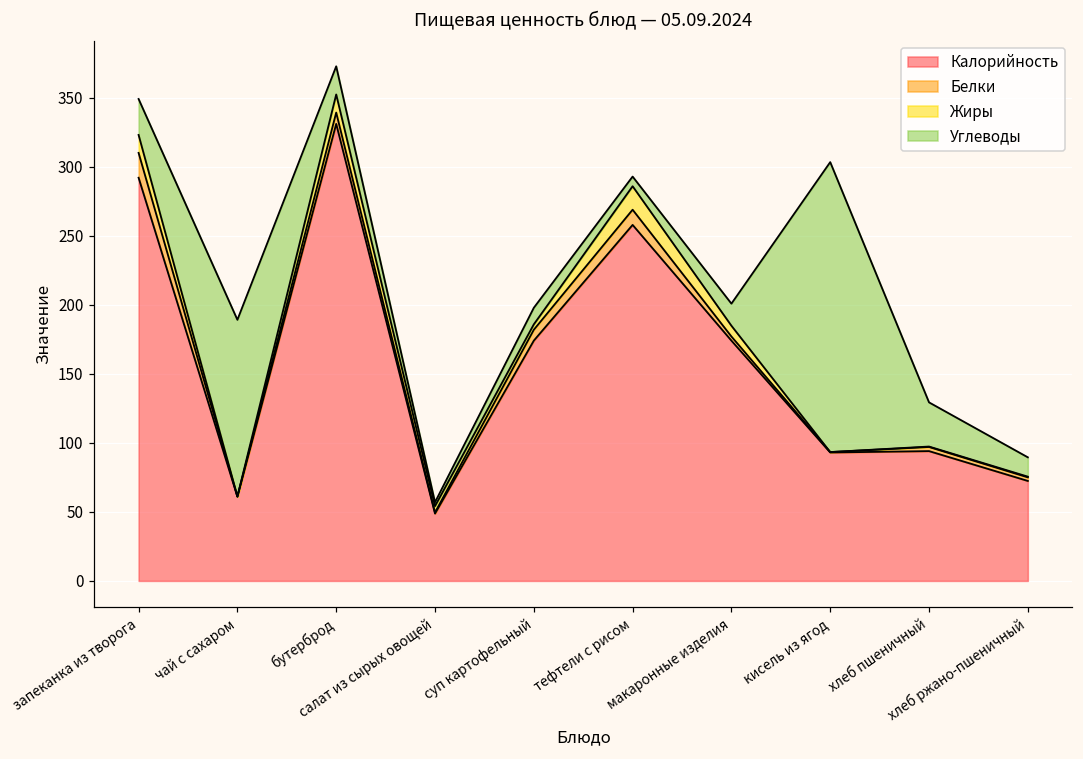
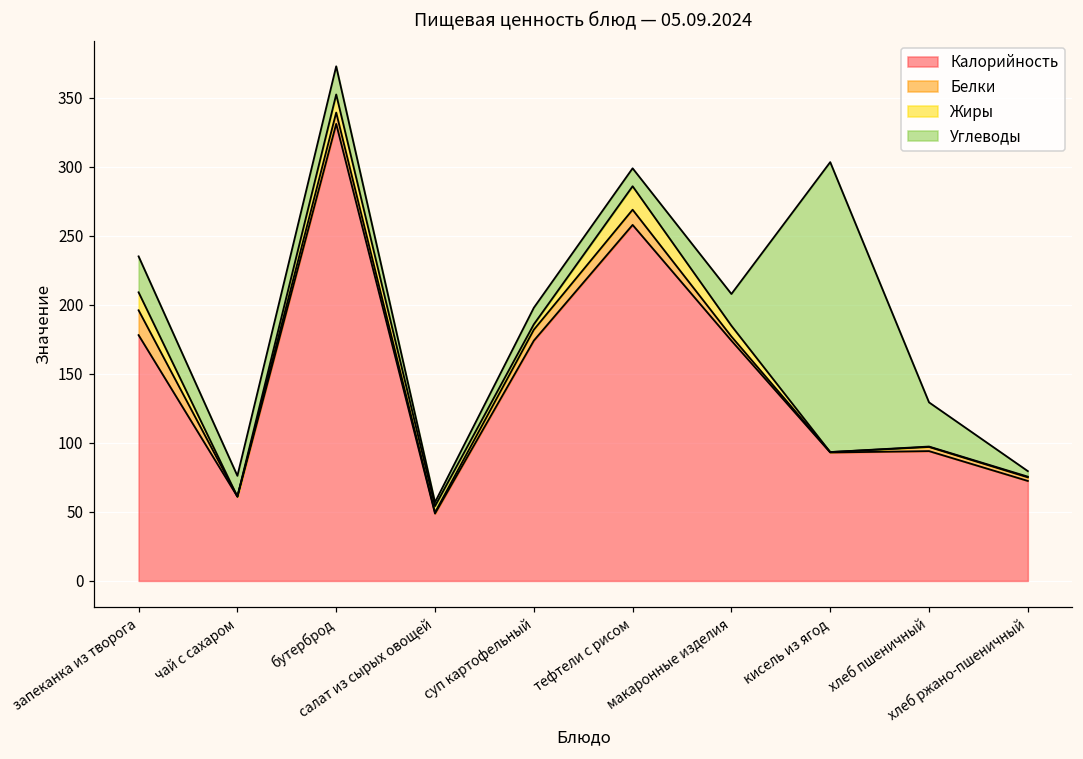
  {
    "Калорийность": {
-     "запеканка из творога": 292,
+     "запеканка из творога": 178,
      "бутерброд": 331,
      "суп картофельный": 174,
      "тефтели с рисом": 258,
      "макаронные изделия": 174,
      "хлеб пшеничный": 94,
      "хлеб ржано-пшеничный": 72
    },
    "Углеводы": {
      "запеканка из творога": 26,
-     "чай с сахаром": 128,
+     "чай с сахаром": 15,
      "бутерброд": 20,
      "салат из сырых овощей": 3,
      "суп картофельный": 12,
-     "тефтели с рисом": 7,
-     "макаронные изделия": 16,
+     "тефтели с рисом": 13,
+     "макаронные изделия": 23,
      "кисель из ягод": 210,
      "хлеб пшеничный": 32,
-     "хлеб ржано-пшеничный": 14
+     "хлеб ржано-пшеничный": 4
    }
  }
